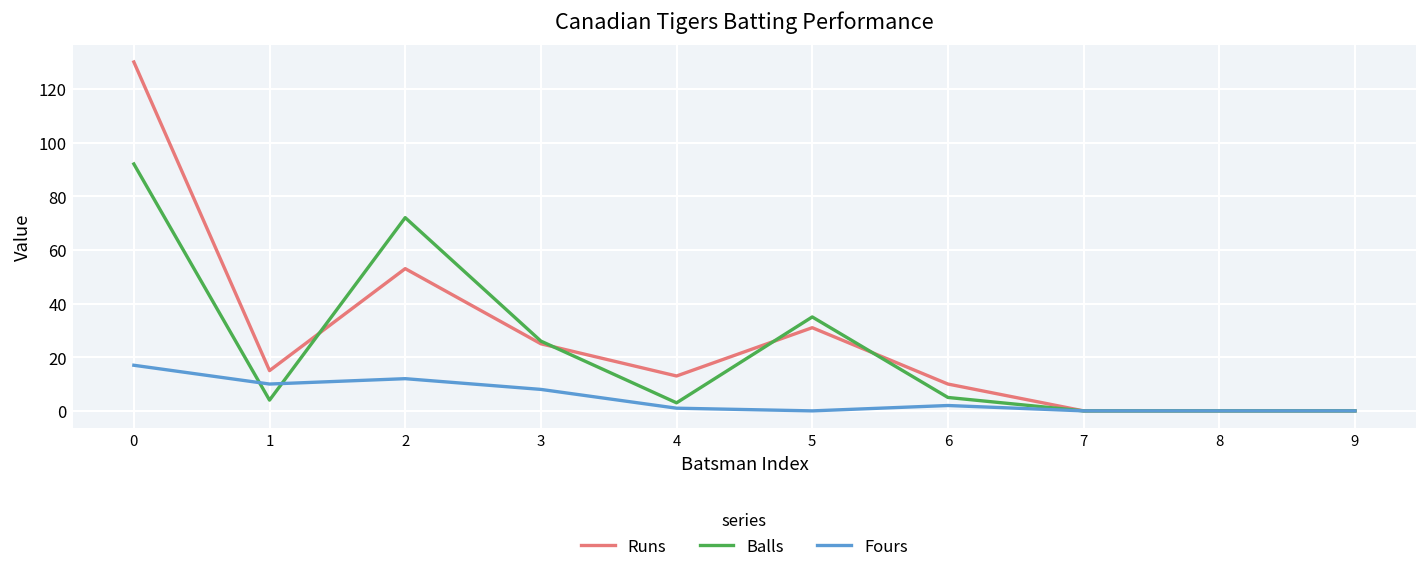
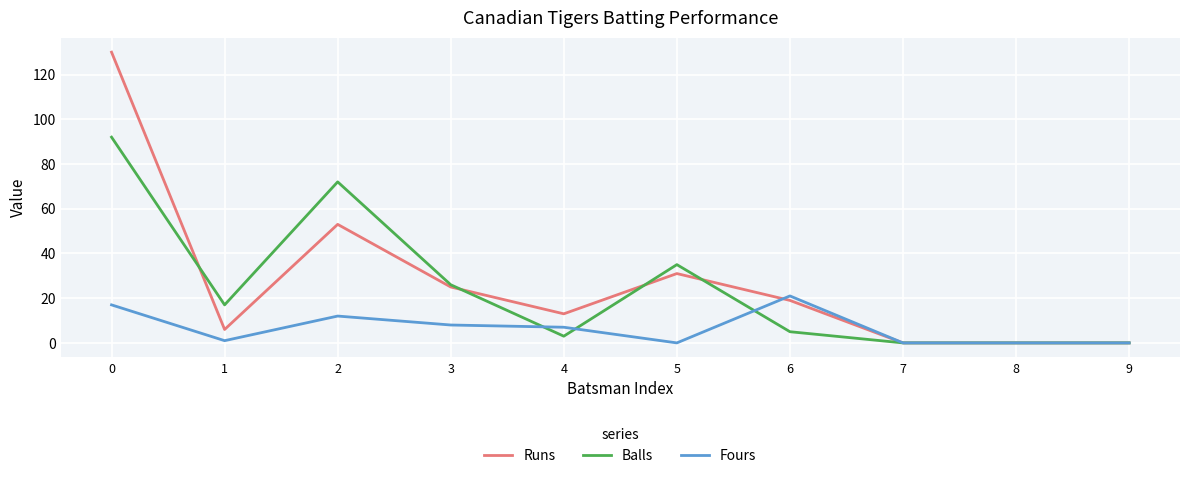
  {
    "Runs": {
      "0": 130,
-     "1": 15,
+     "1": 6,
      "2": 53,
      "4": 13,
      "5": 31,
-     "6": 10
+     "6": 19
    },
    "Balls": {
      "0": 92,
-     "1": 4,
+     "1": 17,
      "2": 72,
      "4": 3,
      "5": 35,
      "6": 5
    },
    "Fours": {
      "0": 17,
-     "1": 10,
+     "1": 1,
      "2": 12,
      "3": 8,
-     "4": 1,
+     "4": 7,
      "5": 0,
-     "6": 2
+     "6": 21
    }
  }
